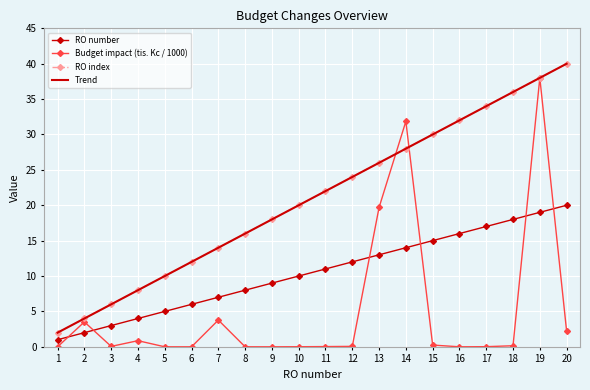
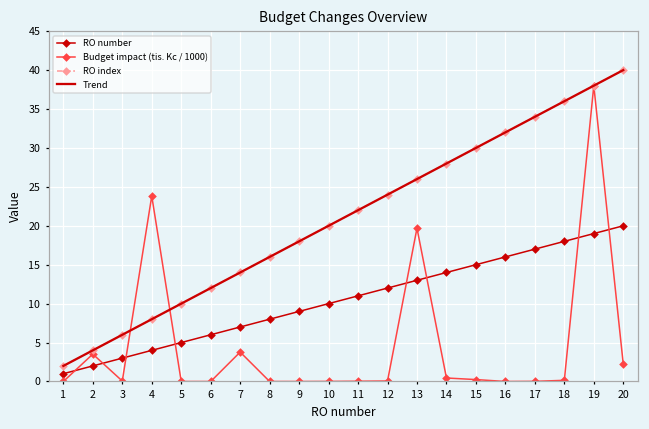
  {
    "Budget impact (tis. Kc / 1000)": {
      "1": 0,
      "2": 4,
      "3": 0,
-     "4": 1,
+     "4": 24,
      "5": 0,
      "6": 0,
      "7": 4,
      "8": 0,
      "9": 0,
      "10": 0,
      "11": 0,
      "12": 0,
      "13": 20,
-     "14": 32,
+     "14": 0,
      "15": 0,
      "16": 0,
      "17": 0,
      "18": 0,
      "20": 2
    }
  }
